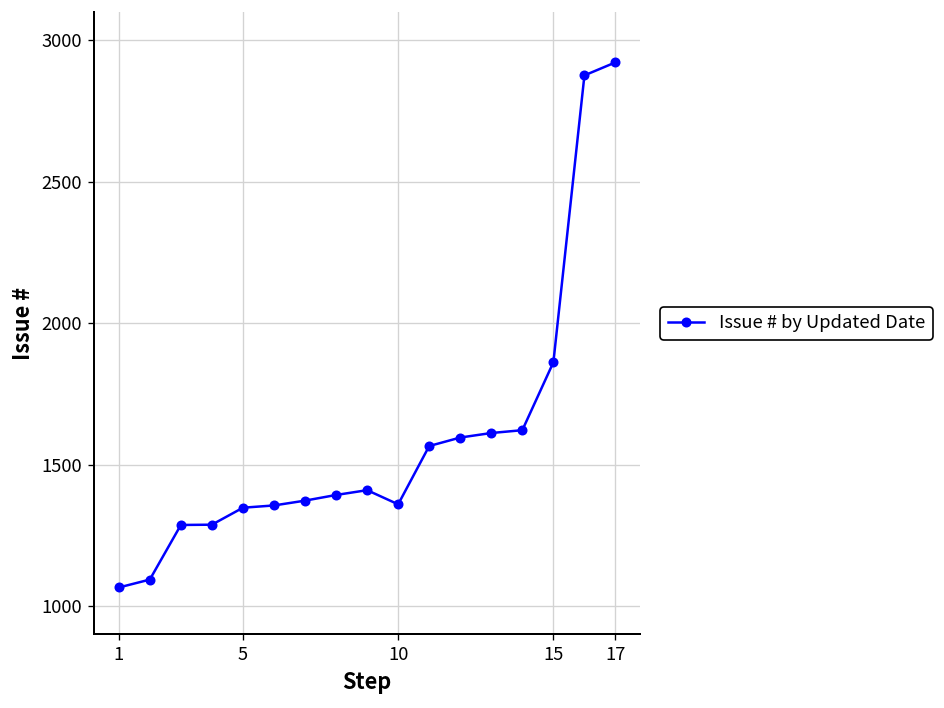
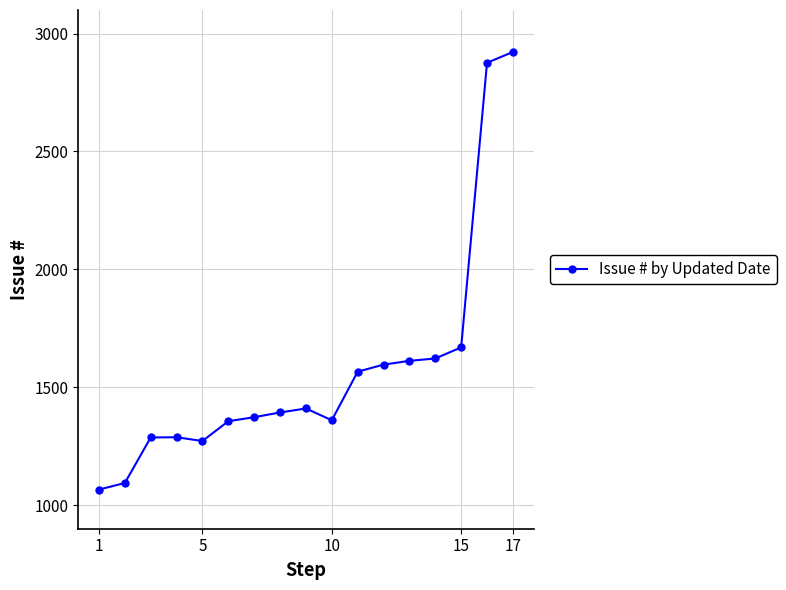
  {
    "1": 1070,
-   "5": 1350,
+   "5": 1270,
    "10": 1360,
-   "15": 1860,
+   "15": 1670,
    "17": 2920
  }
